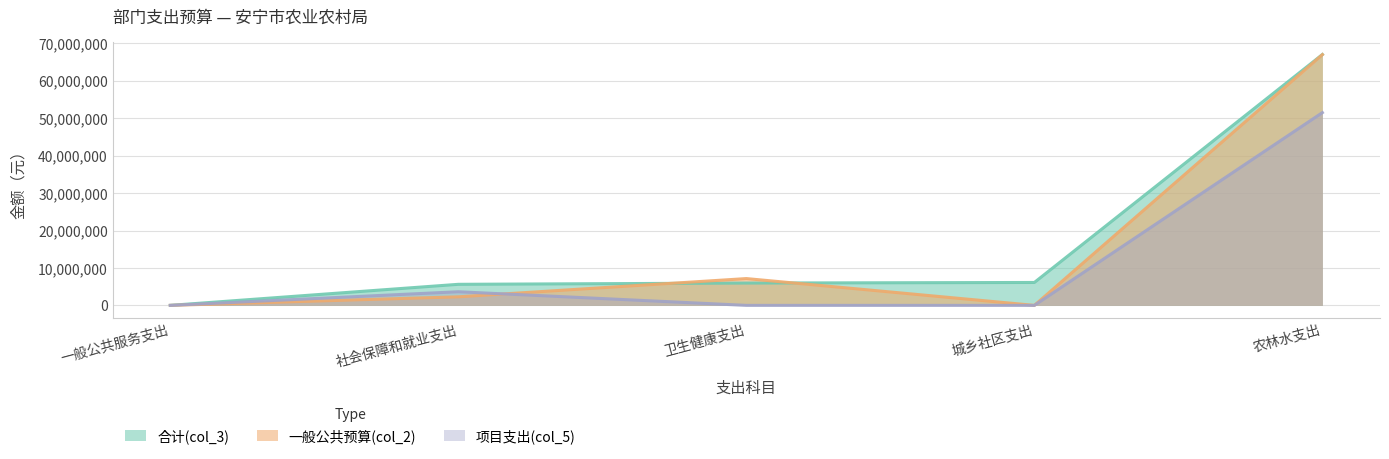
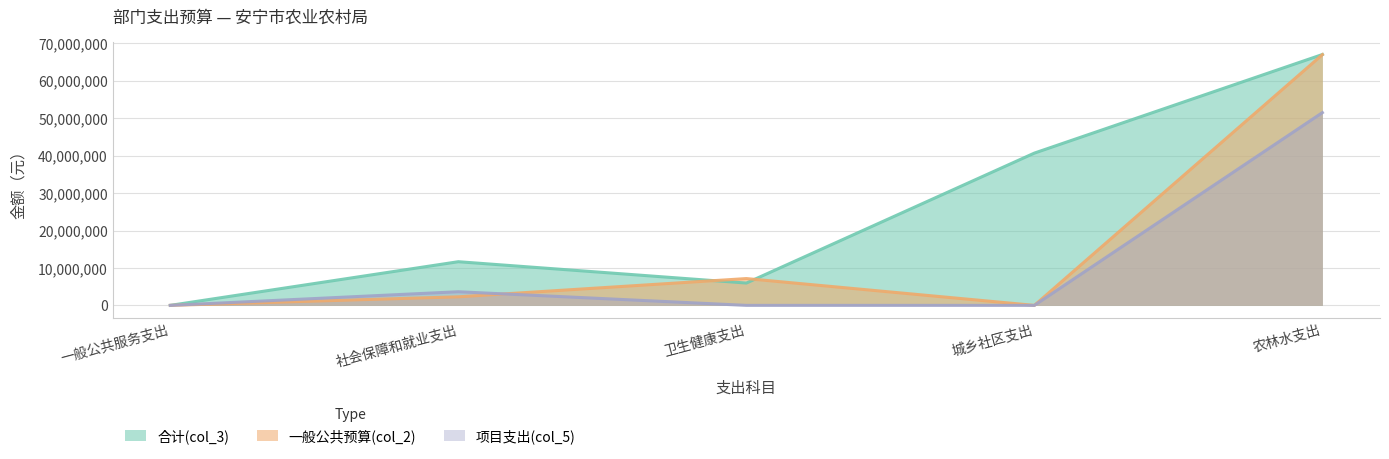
  {
    "合计(col_3)": {
-     "社会保障和就业支出": "6,000,000",
+     "社会保障和就业支出": "12,000,000",
      "卫生健康支出": "6,000,000",
-     "城乡社区支出": "6,000,000"
+     "城乡社区支出": "41,000,000"
    },
    "一般公共预算(col_2)": {
      "社会保障和就业支出": "2,000,000",
      "卫生健康支出": "7,000,000"
    },
    "项目支出(col_5)": {
      "社会保障和就业支出": "4,000,000",
      "卫生健康支出": "0",
      "农林水支出": "51,000,000"
    }
  }
